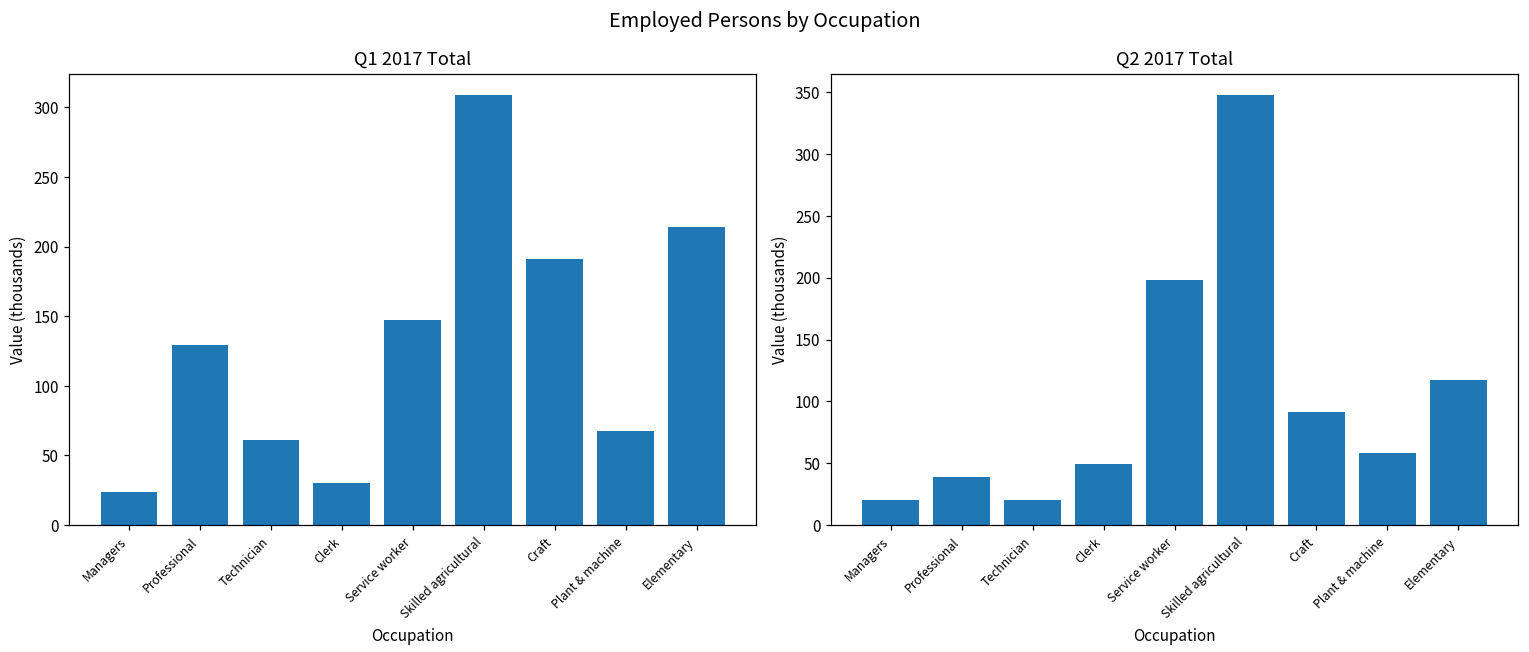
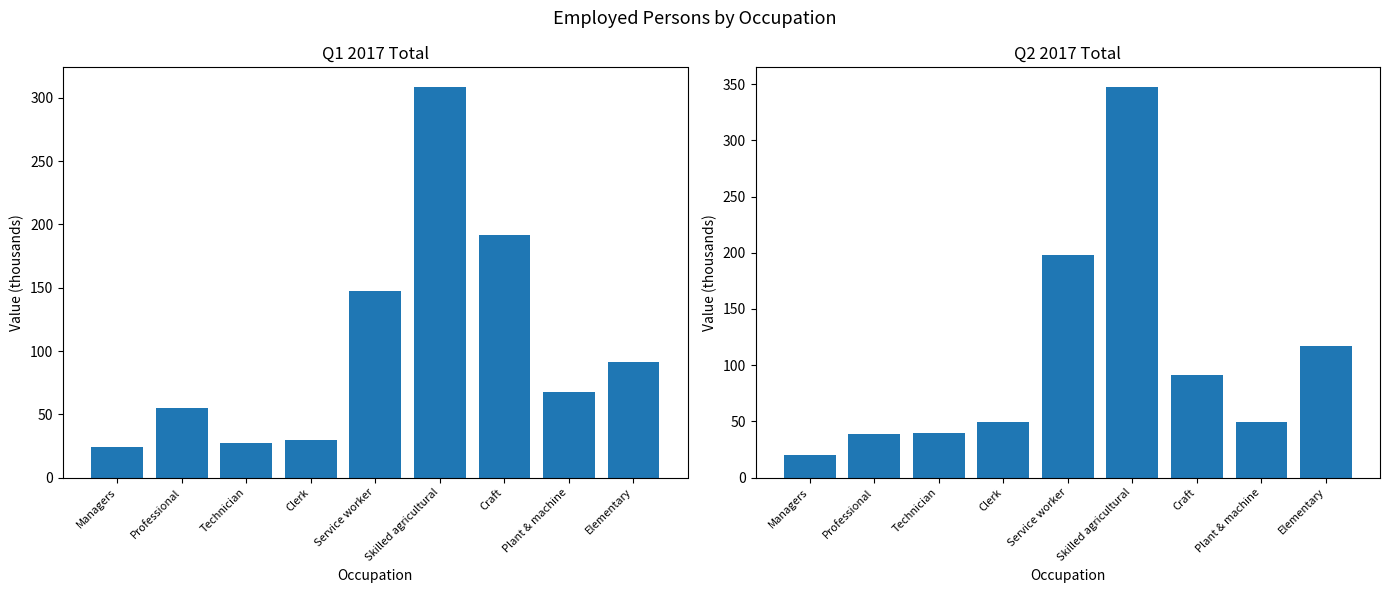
  {
    "Q1 2017 Total": {
      "Managers": 24,
-     "Professional": 129,
-     "Technician": 61,
+     "Professional": 55,
+     "Technician": 27,
      "Clerk": 30,
      "Service worker": 147,
      "Skilled agricultural": 309,
      "Craft": 191,
      "Plant & machine": 68,
-     "Elementary": 214
+     "Elementary": 91
    },
    "Q2 2017 Total": {
      "Managers": 20,
      "Professional": 39,
-     "Technician": 20,
+     "Technician": 40,
      "Clerk": 49,
      "Service worker": 198,
      "Skilled agricultural": 348,
      "Craft": 91,
-     "Plant & machine": 58,
+     "Plant & machine": 50,
      "Elementary": 117
    }
  }
